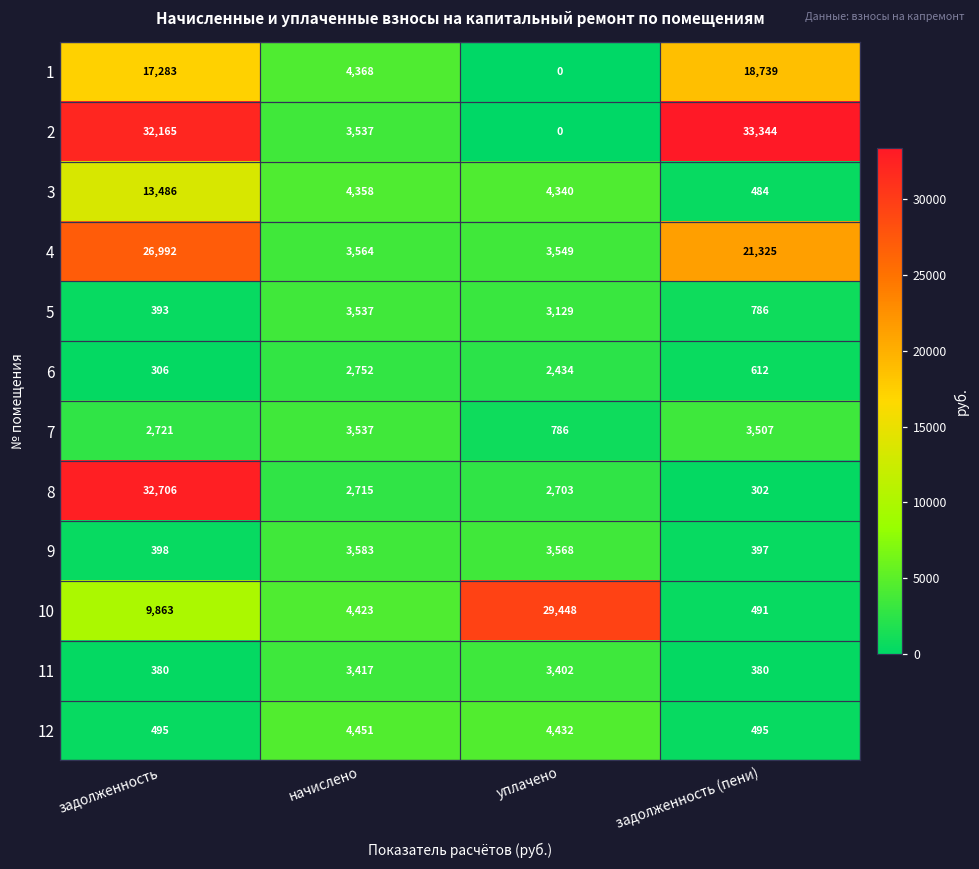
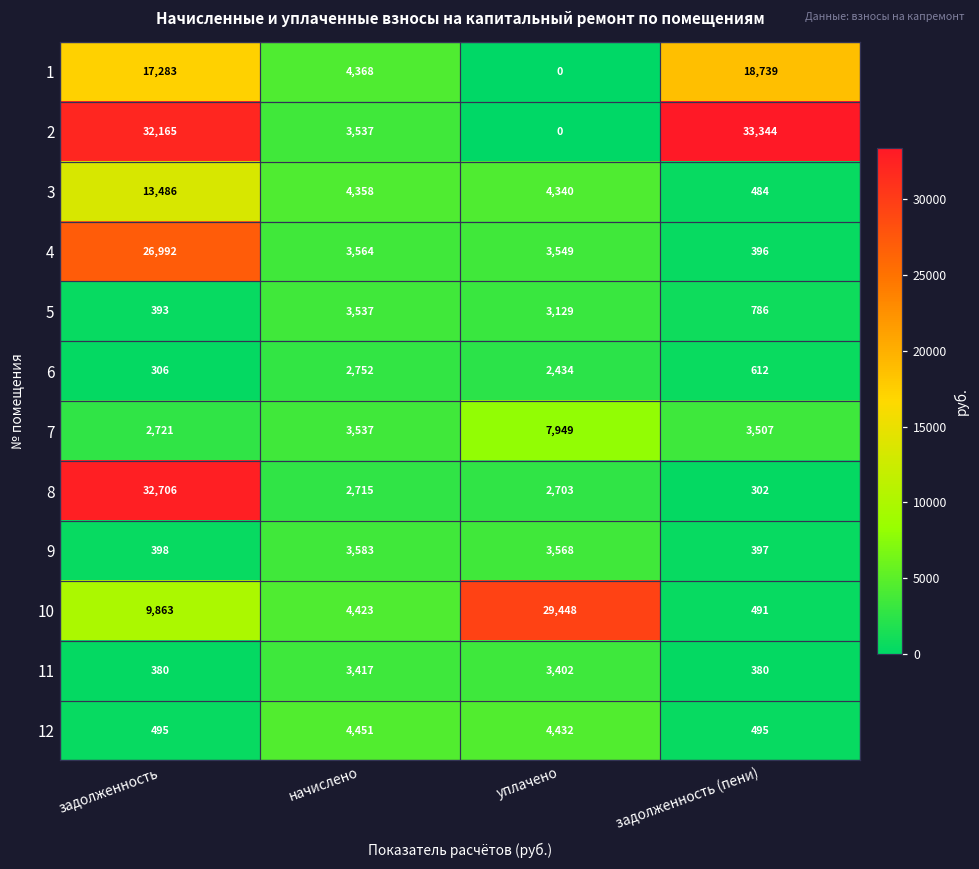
  {
    "1": {
      "задолженность": "17,283",
      "начислено": "4,368",
      "уплачено": "0",
      "задолженность (пени)": "18,739"
    },
    "2": {
      "задолженность": "32,165",
      "начислено": "3,537",
      "уплачено": "0",
      "задолженность (пени)": "33,344"
    },
    "3": {
      "задолженность": "13,486",
      "начислено": "4,358",
      "уплачено": "4,340",
      "задолженность (пени)": "484"
    },
    "4": {
      "задолженность": "26,992",
      "начислено": "3,564",
      "уплачено": "3,549",
-     "задолженность (пени)": "21,325"
+     "задолженность (пени)": "396"
    },
    "5": {
      "задолженность": "393",
      "начислено": "3,537",
      "уплачено": "3,129",
      "задолженность (пени)": "786"
    },
    "6": {
      "задолженность": "306",
      "начислено": "2,752",
      "уплачено": "2,434",
      "задолженность (пени)": "612"
    },
    "7": {
      "задолженность": "2,721",
      "начислено": "3,537",
-     "уплачено": "786",
+     "уплачено": "7,949",
      "задолженность (пени)": "3,507"
    },
    "8": {
      "задолженность": "32,706",
      "начислено": "2,715",
      "уплачено": "2,703",
      "задолженность (пени)": "302"
    },
    "9": {
      "задолженность": "398",
      "начислено": "3,583",
      "уплачено": "3,568",
      "задолженность (пени)": "397"
    },
    "10": {
      "задолженность": "9,863",
      "начислено": "4,423",
      "уплачено": "29,448",
      "задолженность (пени)": "491"
    },
    "11": {
      "задолженность": "380",
      "начислено": "3,417",
      "уплачено": "3,402",
      "задолженность (пени)": "380"
    },
    "12": {
      "задолженность": "495",
      "начислено": "4,451",
      "уплачено": "4,432",
      "задолженность (пени)": "495"
    }
  }
